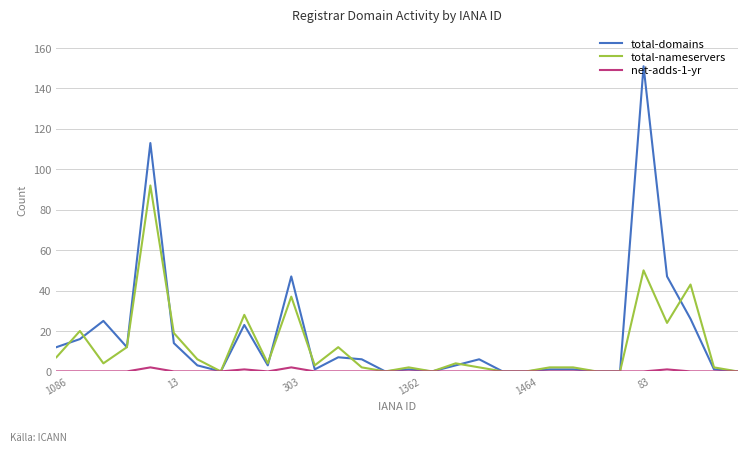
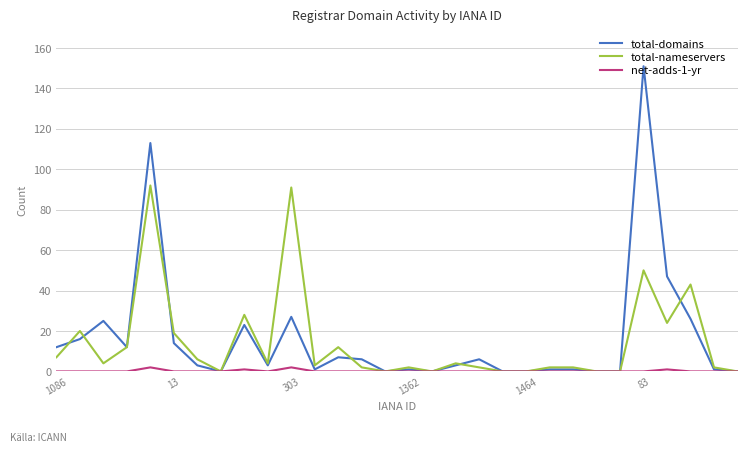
  {
    "total-domains": {
      "1086": 12,
-     "303": 47,
+     "303": 27,
      "83": 151
    },
    "total-nameservers": {
      "1086": 7,
-     "303": 37,
+     "303": 91,
      "83": 50
    },
    "net-adds-1-yr": {
      "1086": 0,
      "303": 2,
      "83": 0
    }
  }
